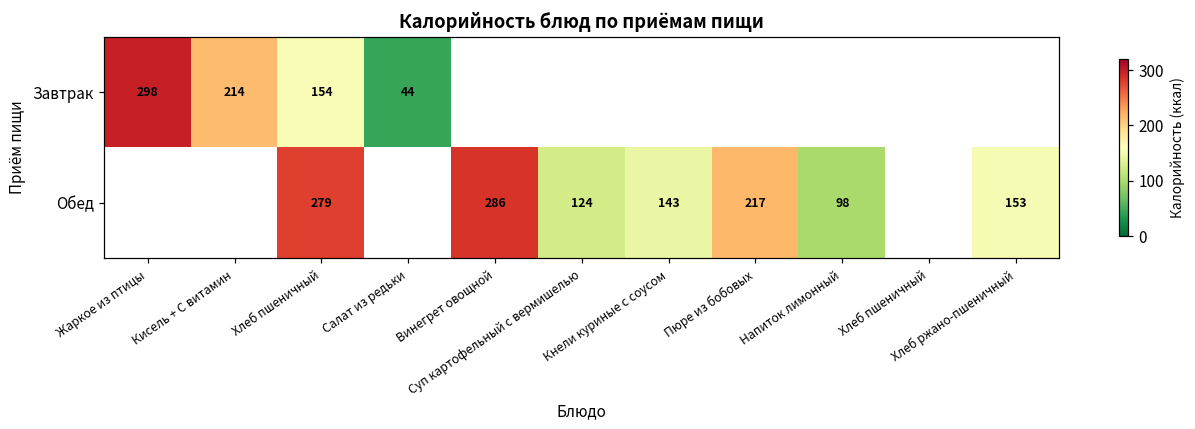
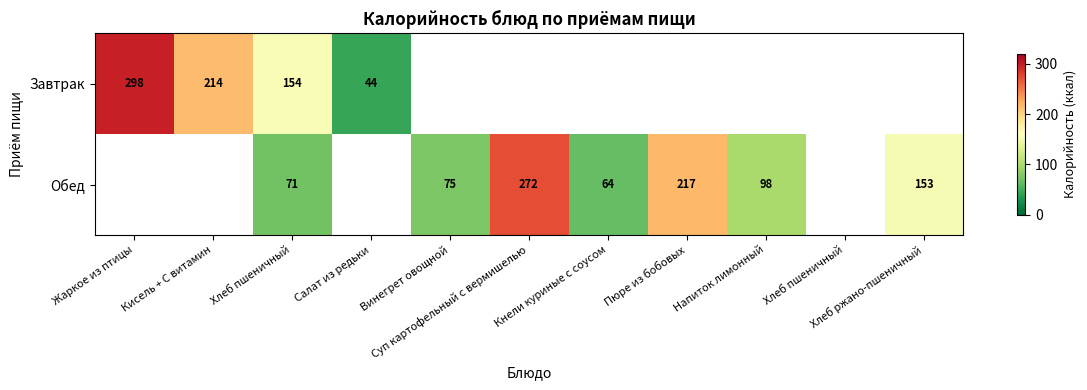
  {
    "Завтрак": {
      "Жаркое из птицы": 298,
      "Кисель + С витамин": 214,
      "Хлеб пшеничный": 154,
      "Салат из редьки": 44
    },
    "Обед": {
-     "Хлеб пшеничный": 279,
-     "Винегрет овощной": 286,
-     "Суп картофельный с вермишелью": 124,
-     "Кнели куриные с соусом": 143,
+     "Хлеб пшеничный": 71,
+     "Винегрет овощной": 75,
+     "Суп картофельный с вермишелью": 272,
+     "Кнели куриные с соусом": 64,
      "Пюре из бобовых": 217,
      "Напиток лимонный": 98,
      "Хлеб ржано-пшеничный": 153
    }
  }
